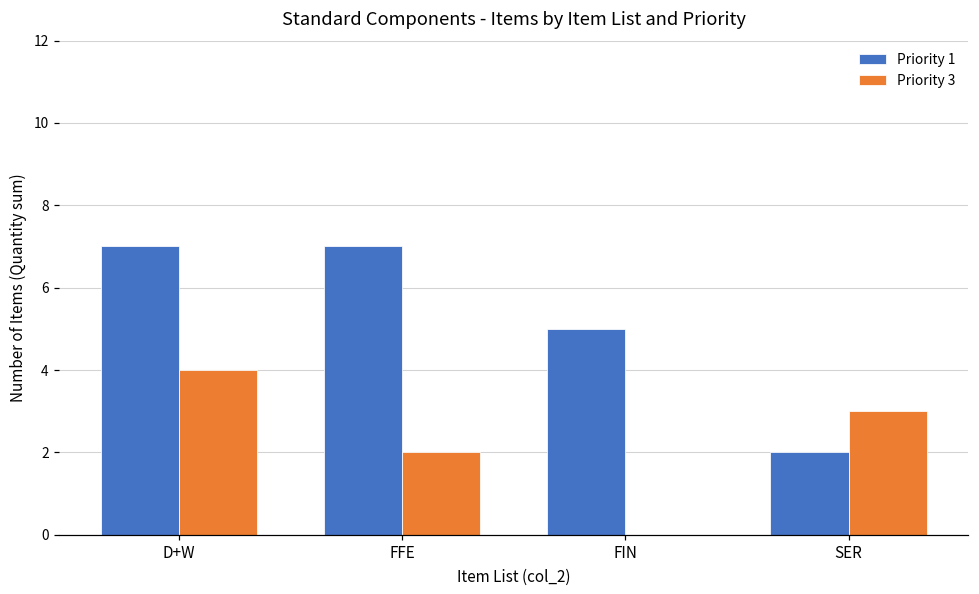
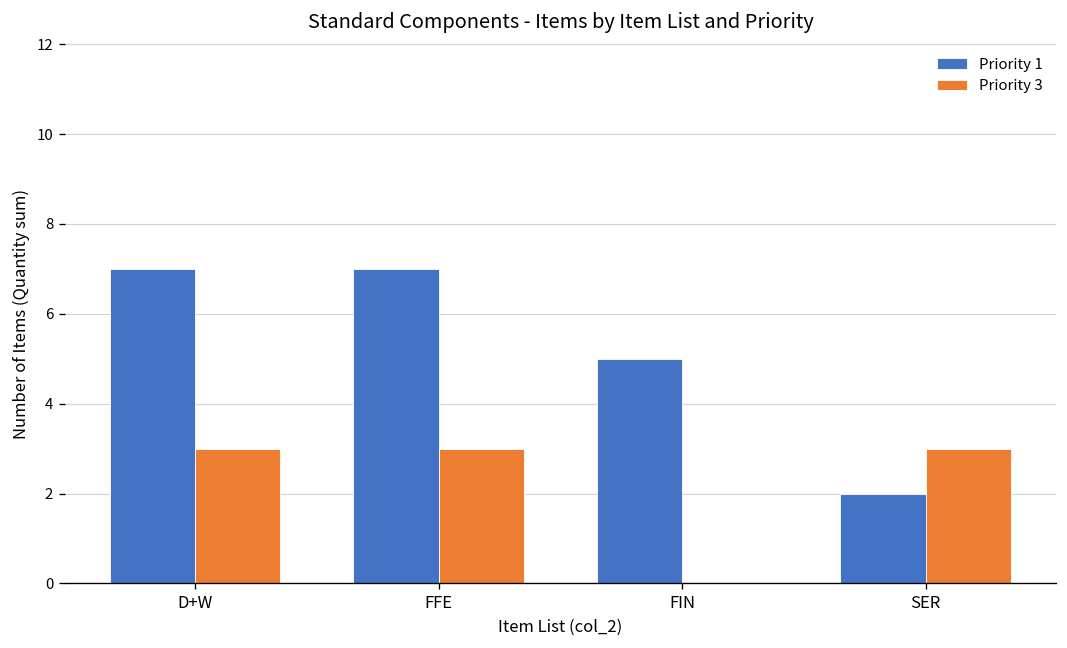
  {
    "Priority 1": {
      "D+W": 7,
      "FFE": 7,
      "FIN": 5,
      "SER": 2
    },
    "Priority 3": {
-     "D+W": 4,
-     "FFE": 2,
+     "D+W": 3,
+     "FFE": 3,
      "FIN": 0,
      "SER": 3
    }
  }
